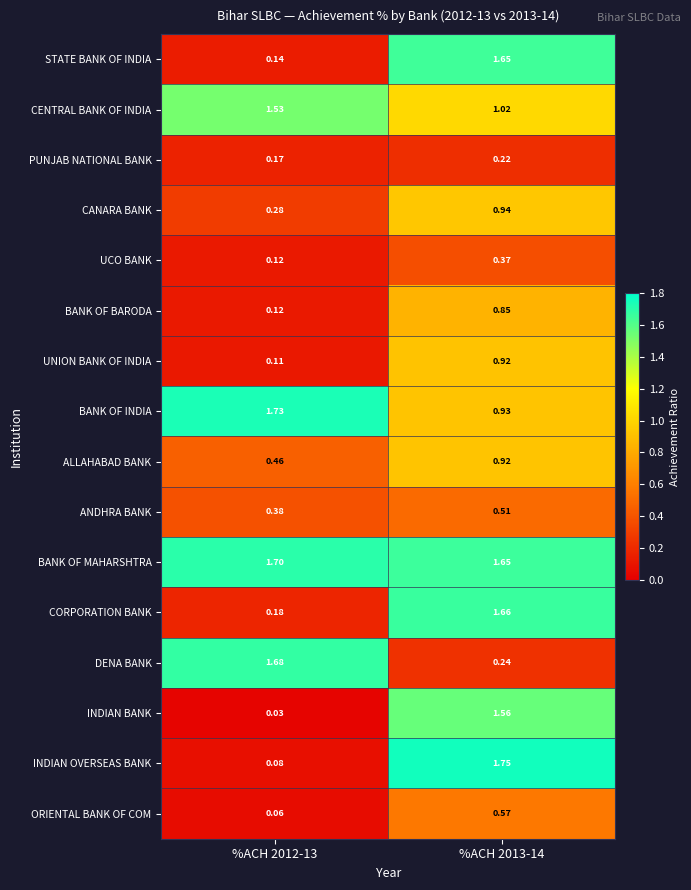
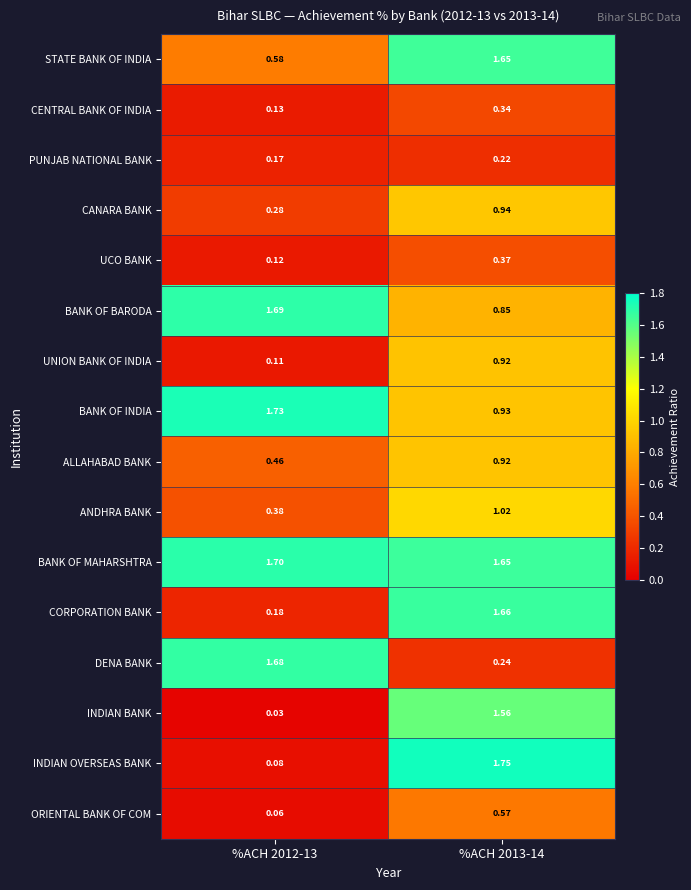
  {
    "STATE BANK OF INDIA": {
-     "%ACH 2012-13": 0.14,
+     "%ACH 2012-13": 0.58,
      "%ACH 2013-14": 1.65
    },
    "CENTRAL BANK OF INDIA": {
-     "%ACH 2012-13": 1.53,
-     "%ACH 2013-14": 1.02
+     "%ACH 2012-13": 0.13,
+     "%ACH 2013-14": 0.34
    },
    "PUNJAB NATIONAL BANK": {
      "%ACH 2012-13": 0.17,
      "%ACH 2013-14": 0.22
    },
    "CANARA BANK": {
      "%ACH 2012-13": 0.28,
      "%ACH 2013-14": 0.94
    },
    "UCO BANK": {
      "%ACH 2012-13": 0.12,
      "%ACH 2013-14": 0.37
    },
    "BANK OF BARODA": {
-     "%ACH 2012-13": 0.12,
+     "%ACH 2012-13": 1.69,
      "%ACH 2013-14": 0.85
    },
    "UNION BANK OF INDIA": {
      "%ACH 2012-13": 0.11,
      "%ACH 2013-14": 0.92
    },
    "BANK OF INDIA": {
      "%ACH 2012-13": 1.73,
      "%ACH 2013-14": 0.93
    },
    "ALLAHABAD BANK": {
      "%ACH 2012-13": 0.46,
      "%ACH 2013-14": 0.92
    },
    "ANDHRA BANK": {
      "%ACH 2012-13": 0.38,
-     "%ACH 2013-14": 0.51
+     "%ACH 2013-14": 1.02
    },
    "BANK OF MAHARSHTRA": {
      "%ACH 2012-13": 1.70,
      "%ACH 2013-14": 1.65
    },
    "CORPORATION BANK": {
      "%ACH 2012-13": 0.18,
      "%ACH 2013-14": 1.66
    },
    "DENA BANK": {
      "%ACH 2012-13": 1.68,
      "%ACH 2013-14": 0.24
    },
    "INDIAN BANK": {
      "%ACH 2012-13": 0.03,
      "%ACH 2013-14": 1.56
    },
    "INDIAN OVERSEAS BANK": {
      "%ACH 2012-13": 0.08,
      "%ACH 2013-14": 1.75
    },
    "ORIENTAL BANK OF COM": {
      "%ACH 2012-13": 0.06,
      "%ACH 2013-14": 0.57
    }
  }
